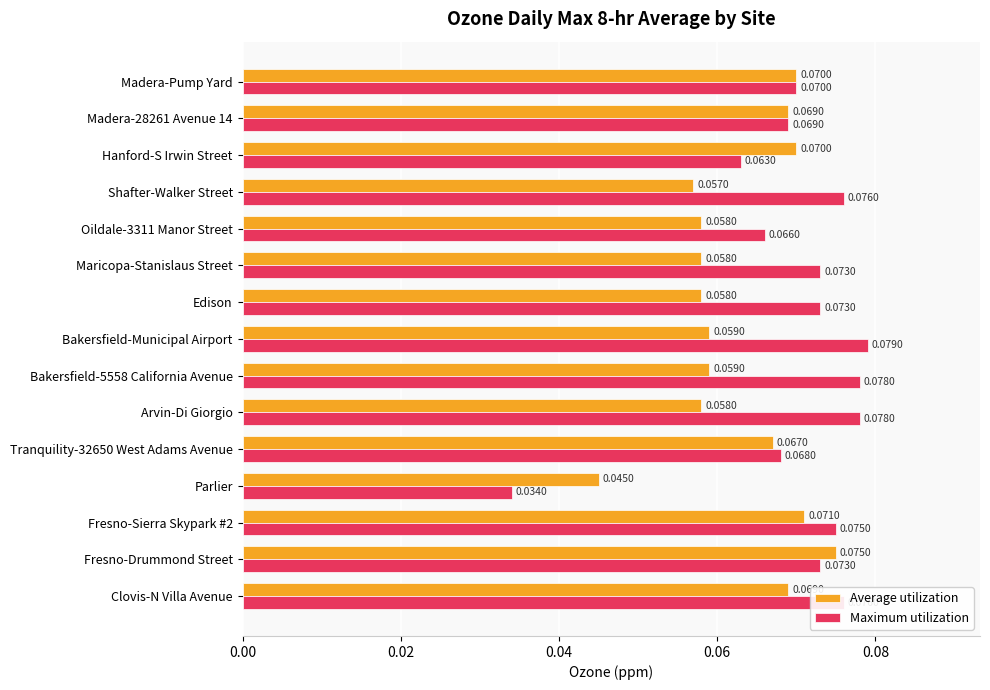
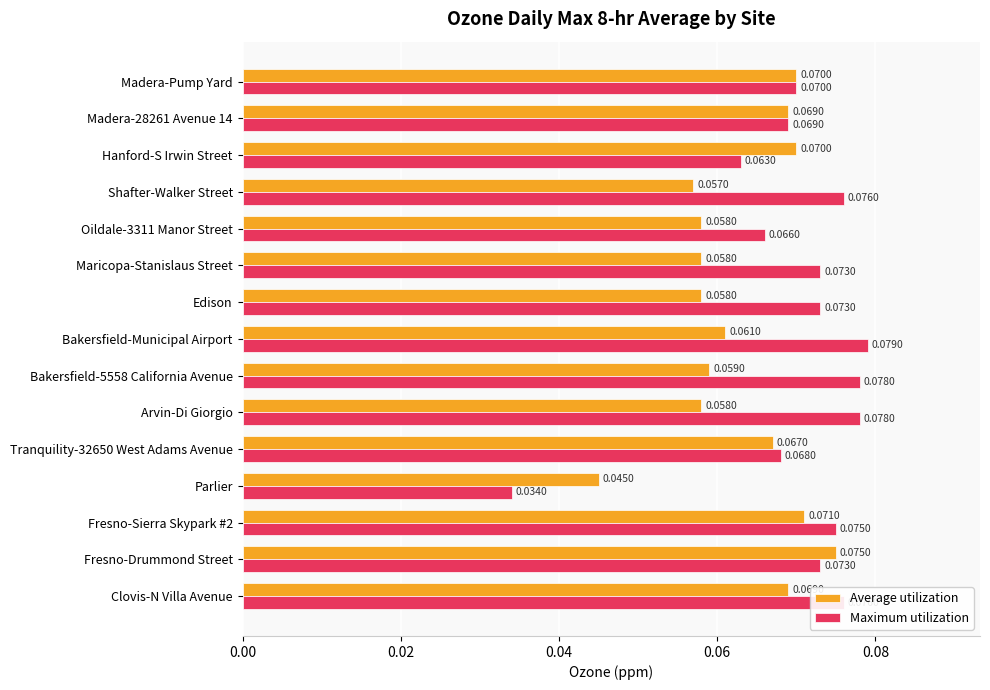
  {
    "Average utilization": {
      "Madera-Pump Yard": 0.0700,
      "Madera-28261 Avenue 14": 0.0690,
      "Hanford-S Irwin Street": 0.0700,
      "Shafter-Walker Street": 0.0570,
      "Oildale-3311 Manor Street": 0.0580,
      "Maricopa-Stanislaus Street": 0.0580,
      "Edison": 0.0580,
-     "Bakersfield-Municipal Airport": 0.0590,
+     "Bakersfield-Municipal Airport": 0.0610,
      "Bakersfield-5558 California Avenue": 0.0590,
      "Arvin-Di Giorgio": 0.0580,
      "Tranquility-32650 West Adams Avenue": 0.0670,
      "Parlier": 0.0450,
      "Fresno-Sierra Skypark #2": 0.0710,
      "Fresno-Drummond Street": 0.0750
    },
    "Maximum utilization": {
      "Madera-Pump Yard": 0.0700,
      "Madera-28261 Avenue 14": 0.0690,
      "Hanford-S Irwin Street": 0.0630,
      "Shafter-Walker Street": 0.0760,
      "Oildale-3311 Manor Street": 0.0660,
      "Maricopa-Stanislaus Street": 0.0730,
      "Edison": 0.0730,
      "Bakersfield-Municipal Airport": 0.0790,
      "Bakersfield-5558 California Avenue": 0.0780,
      "Arvin-Di Giorgio": 0.0780,
      "Tranquility-32650 West Adams Avenue": 0.0680,
      "Parlier": 0.0340,
      "Fresno-Sierra Skypark #2": 0.0750,
      "Fresno-Drummond Street": 0.0730
    }
  }
